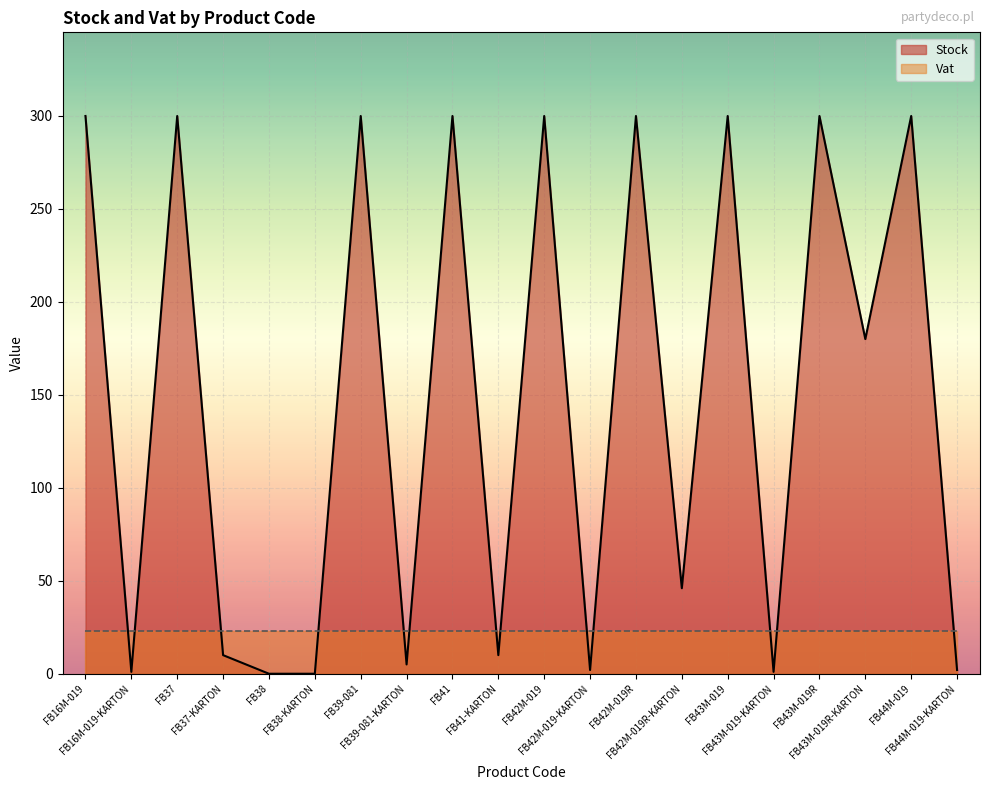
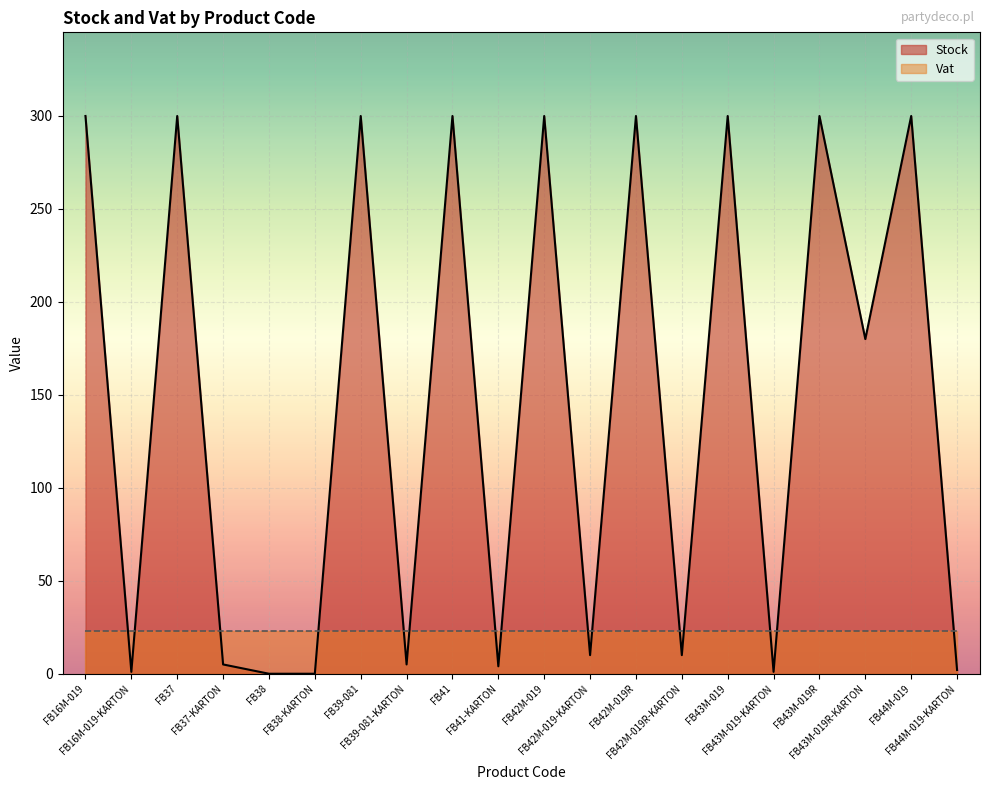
  {
    "Stock": {
      "FB16M-019": 300,
      "FB16M-019-KARTON": 1,
      "FB37": 300,
-     "FB37-KARTON": 10,
+     "FB37-KARTON": 5,
      "FB38": 0,
      "FB38-KARTON": 0,
      "FB39-081": 300,
      "FB39-081-KARTON": 5,
      "FB41": 300,
-     "FB41-KARTON": 10,
+     "FB41-KARTON": 4,
      "FB42M-019": 300,
-     "FB42M-019-KARTON": 2,
+     "FB42M-019-KARTON": 10,
      "FB42M-019R": 300,
-     "FB42M-019R-KARTON": 46,
+     "FB42M-019R-KARTON": 10,
      "FB43M-019": 300,
      "FB43M-019-KARTON": 1,
      "FB43M-019R": 300,
      "FB43M-019R-KARTON": 180,
      "FB44M-019": 300,
      "FB44M-019-KARTON": 2
    },
    "Vat": {
      "FB16M-019": 23,
      "FB16M-019-KARTON": 23,
      "FB37": 23,
      "FB37-KARTON": 23,
      "FB38": 23,
      "FB38-KARTON": 23,
      "FB39-081": 23,
      "FB39-081-KARTON": 23,
      "FB41": 23,
      "FB41-KARTON": 23,
      "FB42M-019": 23,
      "FB42M-019-KARTON": 23,
      "FB42M-019R": 23,
      "FB42M-019R-KARTON": 23,
      "FB43M-019": 23,
      "FB43M-019-KARTON": 23,
      "FB43M-019R": 23,
      "FB43M-019R-KARTON": 23,
      "FB44M-019": 23,
      "FB44M-019-KARTON": 23
    }
  }
